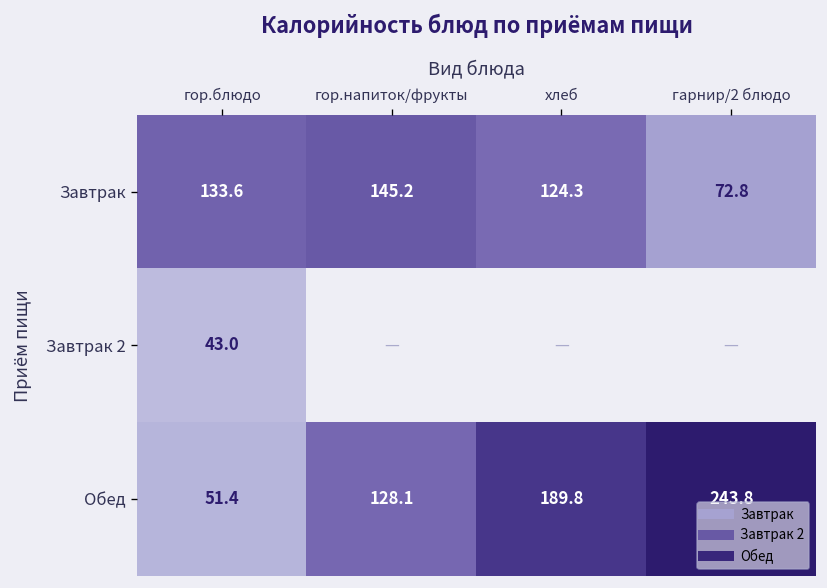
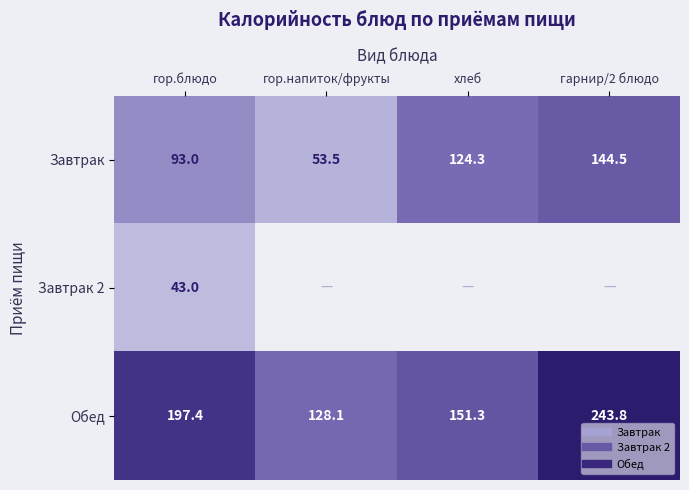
  {
    "Завтрак": {
-     "гор.блюдо": 133.6,
-     "гор.напиток/фрукты": 145.2,
+     "гор.блюдо": 93.0,
+     "гор.напиток/фрукты": 53.5,
      "хлеб": 124.3,
-     "гарнир/2 блюдо": 72.8
+     "гарнир/2 блюдо": 144.5
    },
    "Завтрак 2": {
      "гор.блюдо": 43.0
    },
    "Обед": {
-     "гор.блюдо": 51.4,
+     "гор.блюдо": 197.4,
      "гор.напиток/фрукты": 128.1,
-     "хлеб": 189.8,
+     "хлеб": 151.3,
      "гарнир/2 блюдо": 243.8
    }
  }
